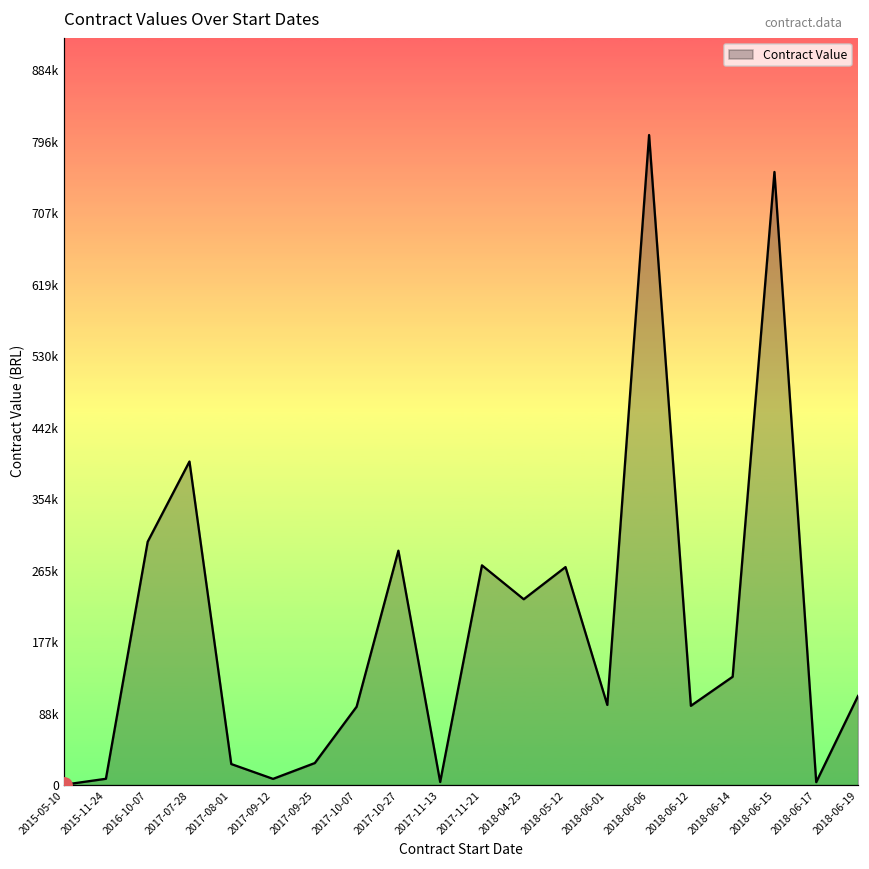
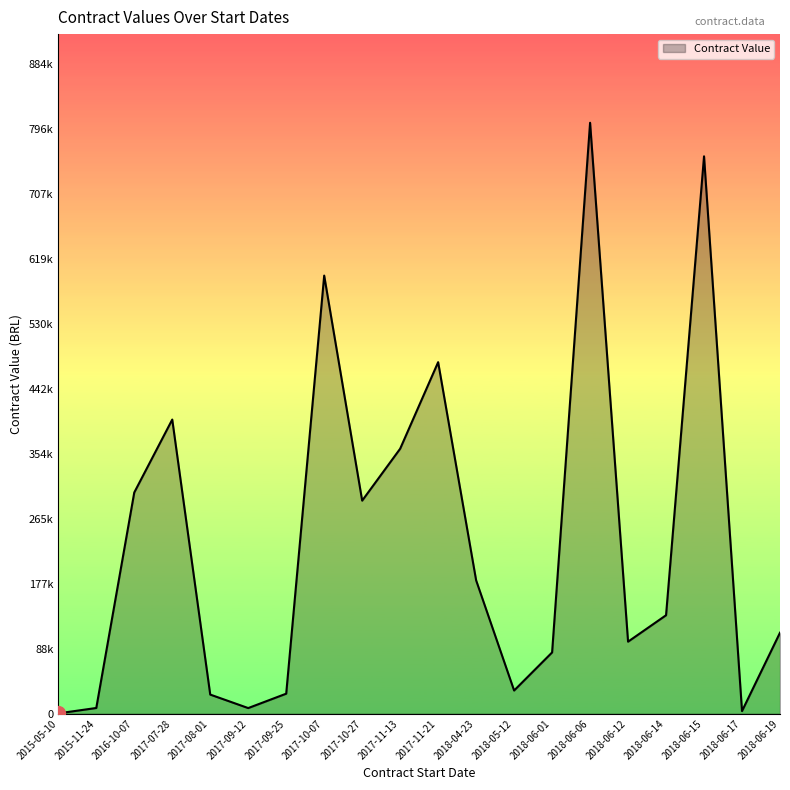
  {
    "Contract Value": {
      "2015-11-24": 10000,
      "2016-10-07": 300000,
      "2017-07-28": 400000,
      "2017-08-01": 30000,
      "2017-09-12": 10000,
      "2017-09-25": 30000,
-     "2017-10-07": 100000,
+     "2017-10-07": 600000,
      "2017-10-27": 290000,
-     "2017-11-13": 0,
-     "2017-11-21": 270000,
-     "2018-04-23": 230000,
-     "2018-05-12": 270000,
-     "2018-06-01": 100000,
+     "2017-11-13": 360000,
+     "2017-11-21": 480000,
+     "2018-04-23": 180000,
+     "2018-05-12": 30000,
+     "2018-06-01": 80000,
      "2018-06-06": 800000,
      "2018-06-12": 100000,
      "2018-06-14": 130000,
      "2018-06-15": 760000,
      "2018-06-17": 0,
      "2018-06-19": 110000
    }
  }
